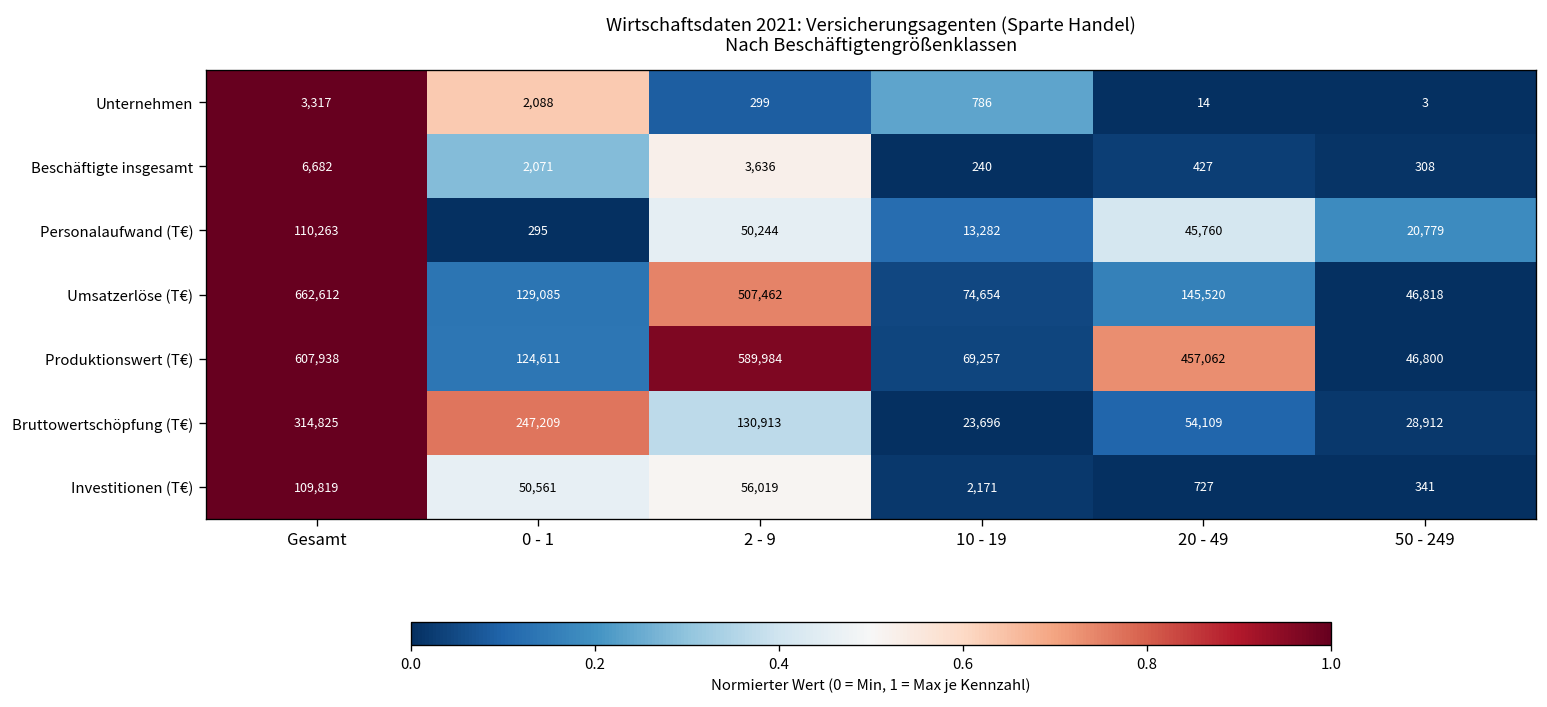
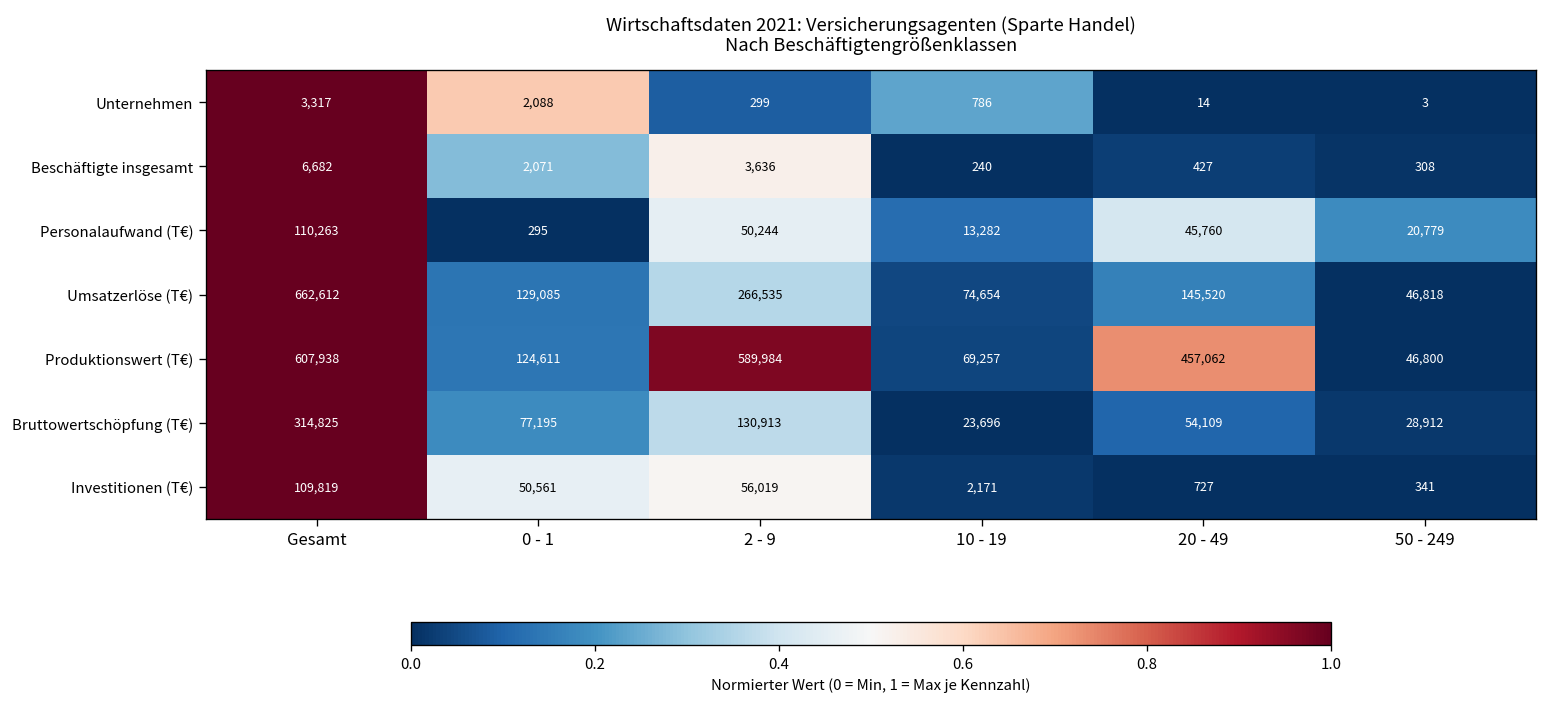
  {
    "Unternehmen": {
      "Gesamt": "3,317",
      "0 - 1": "2,088",
      "2 - 9": "299",
      "10 - 19": "786",
      "20 - 49": "14",
      "50 - 249": "3"
    },
    "Beschäftigte insgesamt": {
      "Gesamt": "6,682",
      "0 - 1": "2,071",
      "2 - 9": "3,636",
      "10 - 19": "240",
      "20 - 49": "427",
      "50 - 249": "308"
    },
    "Personalaufwand (T€)": {
      "Gesamt": "110,263",
      "0 - 1": "295",
      "2 - 9": "50,244",
      "10 - 19": "13,282",
      "20 - 49": "45,760",
      "50 - 249": "20,779"
    },
    "Umsatzerlöse (T€)": {
      "Gesamt": "662,612",
      "0 - 1": "129,085",
-     "2 - 9": "507,462",
+     "2 - 9": "266,535",
      "10 - 19": "74,654",
      "20 - 49": "145,520",
      "50 - 249": "46,818"
    },
    "Produktionswert (T€)": {
      "Gesamt": "607,938",
      "0 - 1": "124,611",
      "2 - 9": "589,984",
      "10 - 19": "69,257",
      "20 - 49": "457,062",
      "50 - 249": "46,800"
    },
    "Bruttowertschöpfung (T€)": {
      "Gesamt": "314,825",
-     "0 - 1": "247,209",
+     "0 - 1": "77,195",
      "2 - 9": "130,913",
      "10 - 19": "23,696",
      "20 - 49": "54,109",
      "50 - 249": "28,912"
    },
    "Investitionen (T€)": {
      "Gesamt": "109,819",
      "0 - 1": "50,561",
      "2 - 9": "56,019",
      "10 - 19": "2,171",
      "20 - 49": "727",
      "50 - 249": "341"
    }
  }
